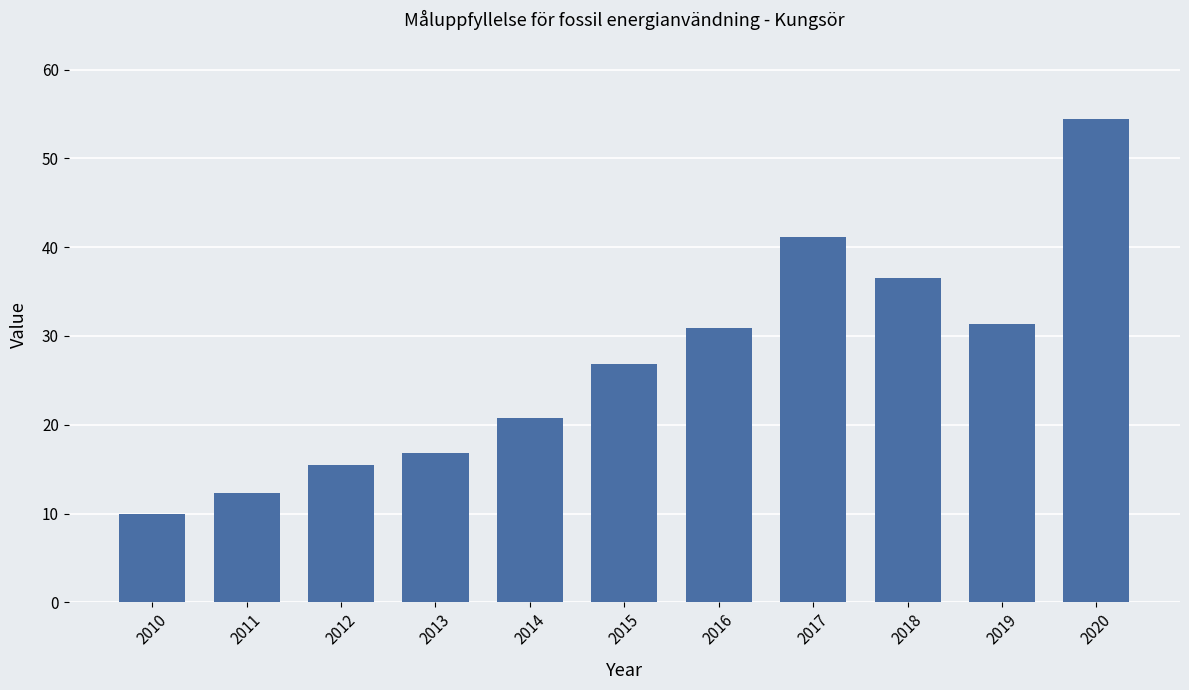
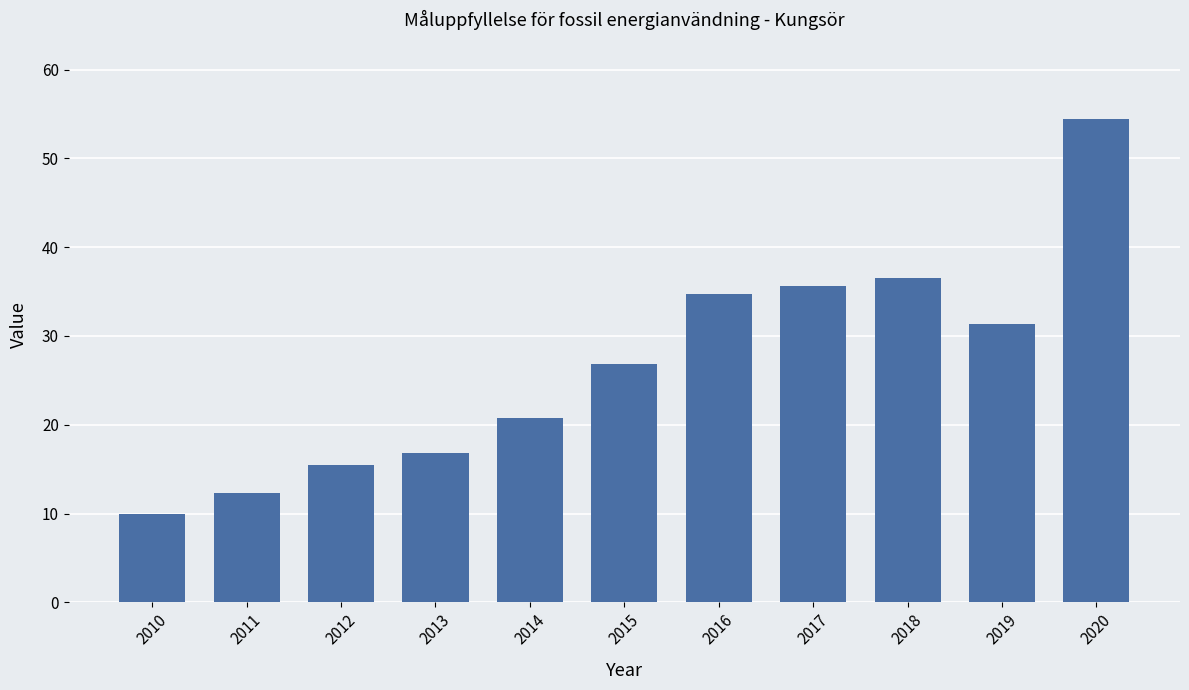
  {
    "2010": 10,
    "2011": 12,
    "2012": 15,
    "2013": 17,
    "2014": 21,
    "2015": 27,
-   "2016": 31,
-   "2017": 41,
+   "2016": 35,
+   "2017": 36,
    "2018": 37,
    "2019": 31,
    "2020": 54
  }
